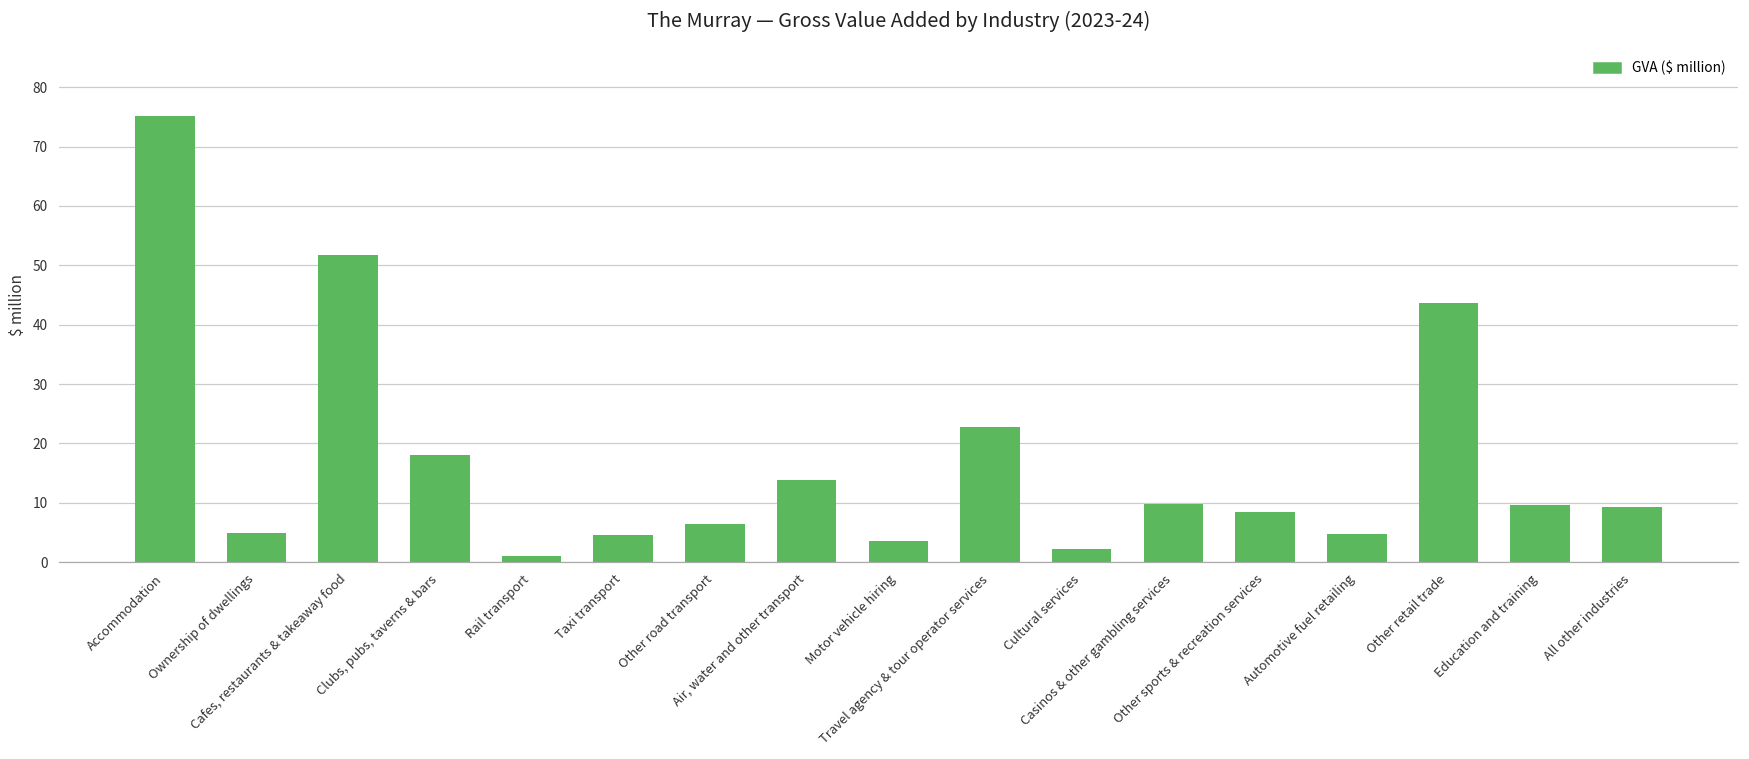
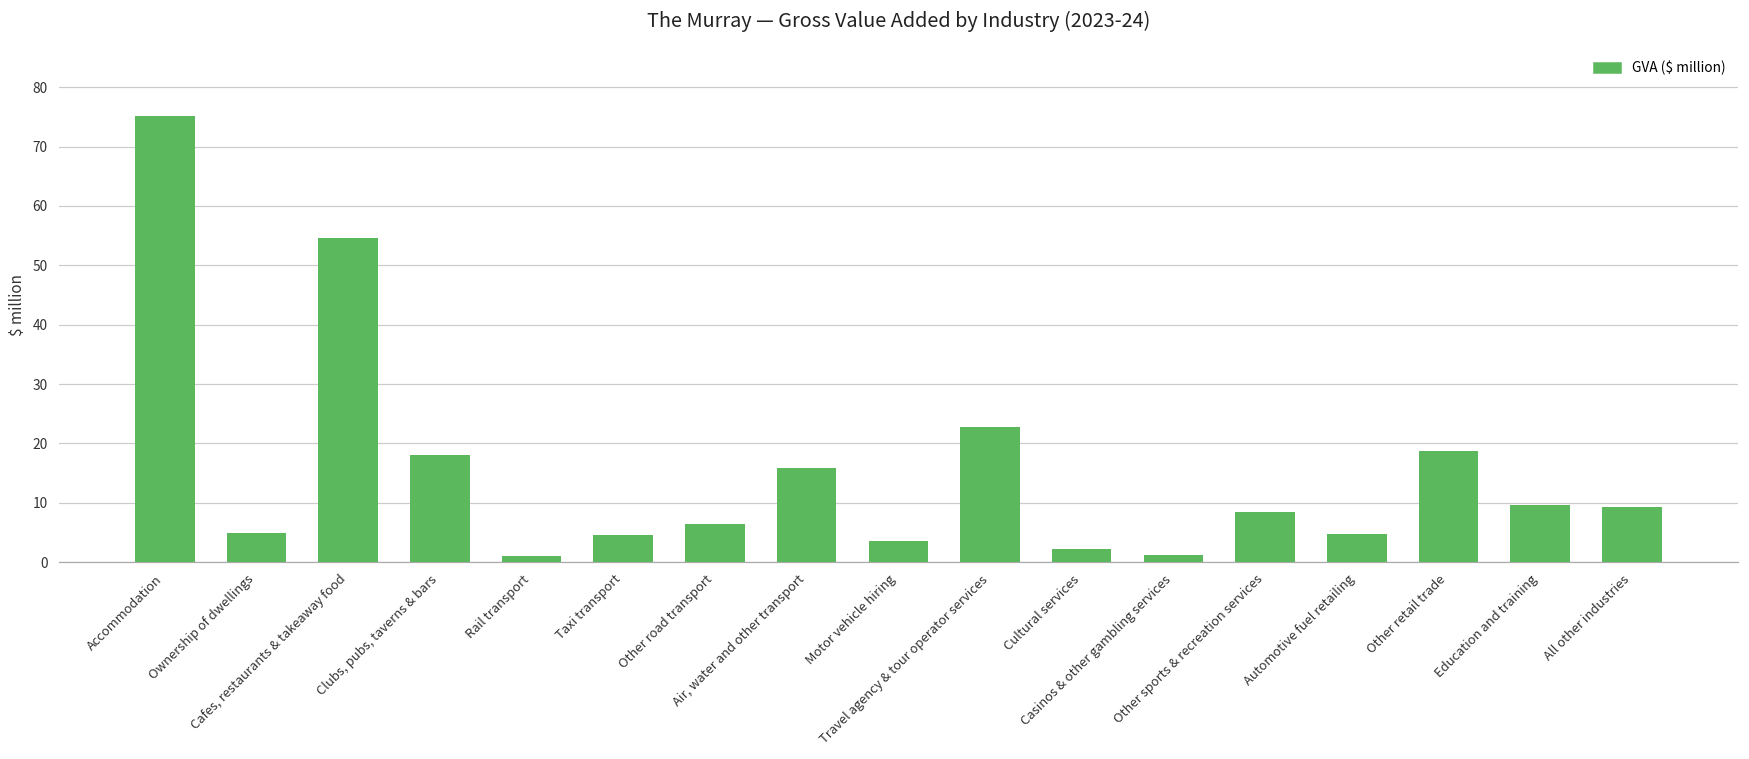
  {
    "Accommodation": 75,
    "Ownership of dwellings": 5,
-   "Cafes, restaurants & takeaway food": 52,
+   "Cafes, restaurants & takeaway food": 55,
    "Clubs, pubs, taverns & bars": 18,
    "Rail transport": 1,
    "Taxi transport": 5,
    "Other road transport": 6,
-   "Air, water and other transport": 14,
+   "Air, water and other transport": 16,
    "Motor vehicle hiring": 4,
    "Travel agency & tour operator services": 23,
    "Cultural services": 2,
-   "Casinos & other gambling services": 10,
+   "Casinos & other gambling services": 1,
    "Other sports & recreation services": 8,
    "Automotive fuel retailing": 5,
-   "Other retail trade": 44,
+   "Other retail trade": 19,
    "Education and training": 10,
    "All other industries": 9
  }
